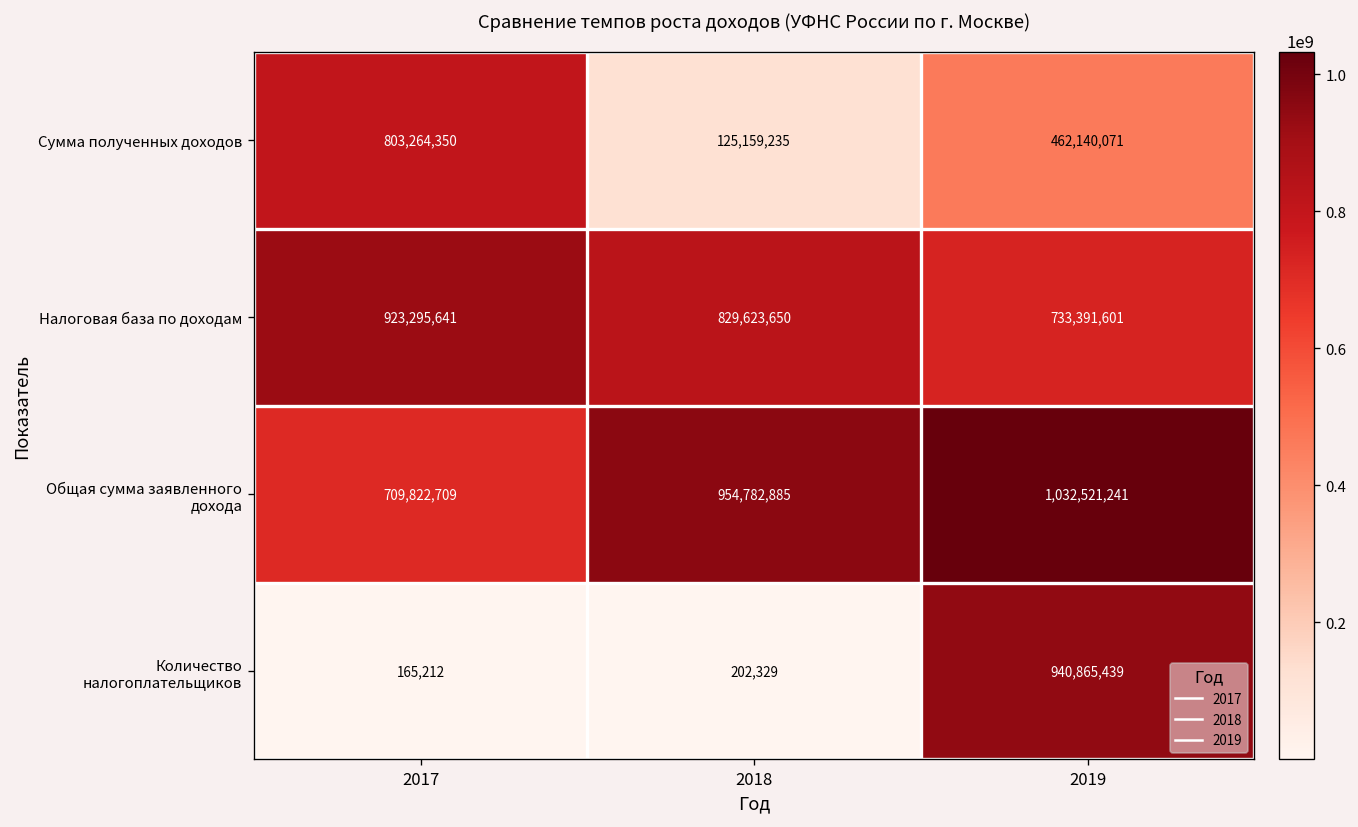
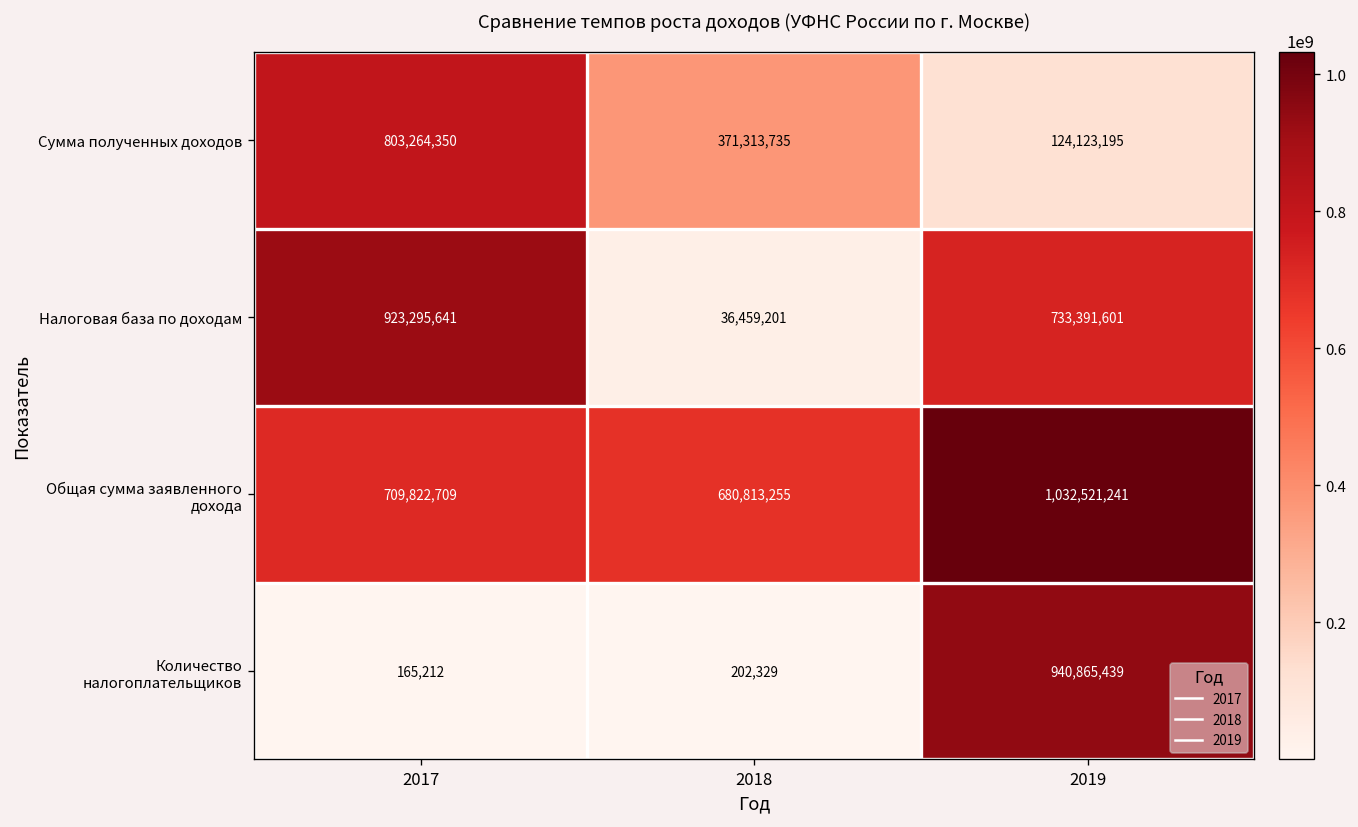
  {
    "Сумма полученных доходов": {
      "2017": "803,264,350",
-     "2018": "125,159,235",
-     "2019": "462,140,071"
+     "2018": "371,313,735",
+     "2019": "124,123,195"
    },
    "Налоговая база по доходам": {
      "2017": "923,295,641",
-     "2018": "829,623,650",
+     "2018": "36,459,201",
      "2019": "733,391,601"
    },
    "Общая сумма заявленного дохода": {
      "2017": "709,822,709",
-     "2018": "954,782,885",
+     "2018": "680,813,255",
      "2019": "1,032,521,241"
    },
    "Количество налогоплательщиков": {
      "2017": "165,212",
      "2018": "202,329",
      "2019": "940,865,439"
    }
  }
